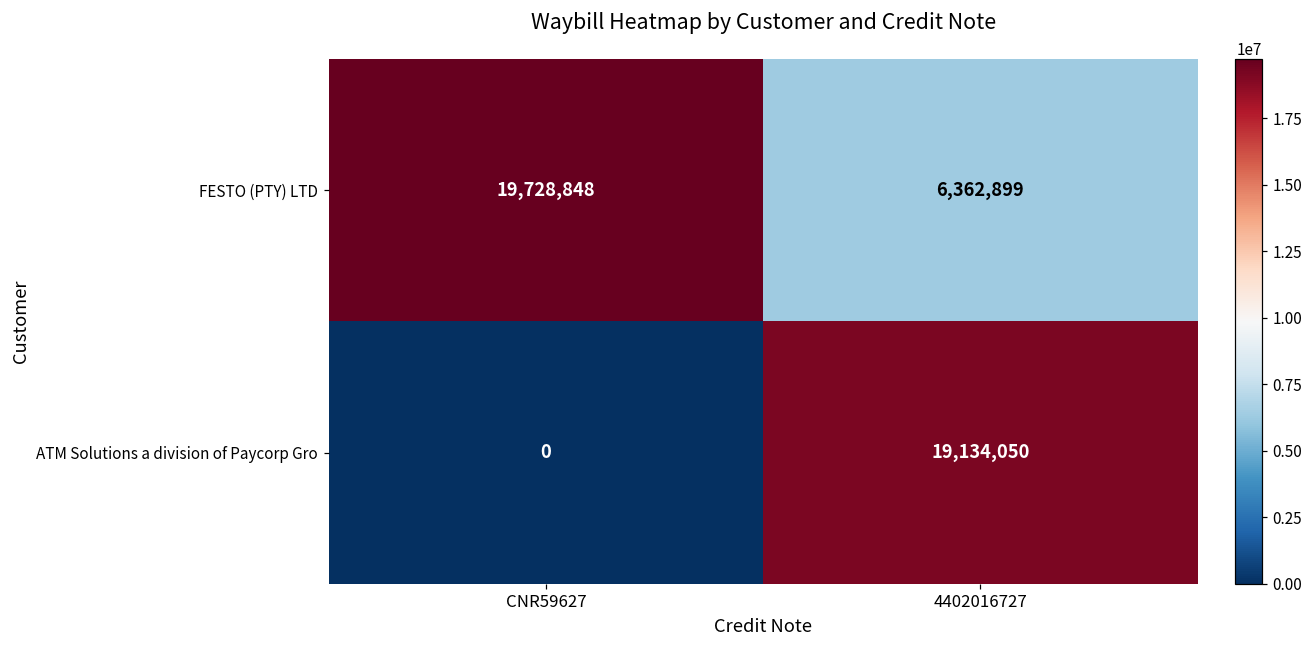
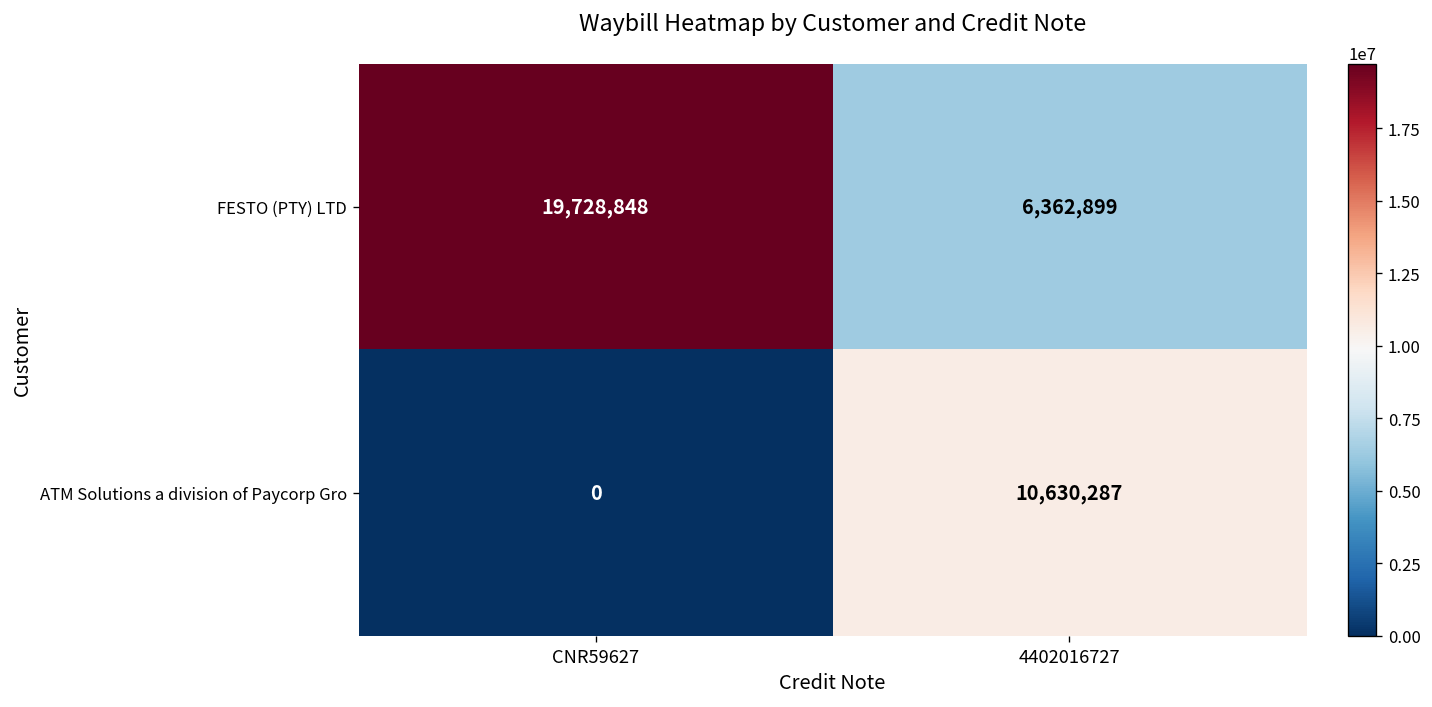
  {
    "FESTO (PTY) LTD": {
      "CNR59627": "19,728,848",
      "4402016727": "6,362,899"
    },
    "ATM Solutions a division of Paycorp Gro": {
      "CNR59627": "0",
-     "4402016727": "19,134,050"
+     "4402016727": "10,630,287"
    }
  }
